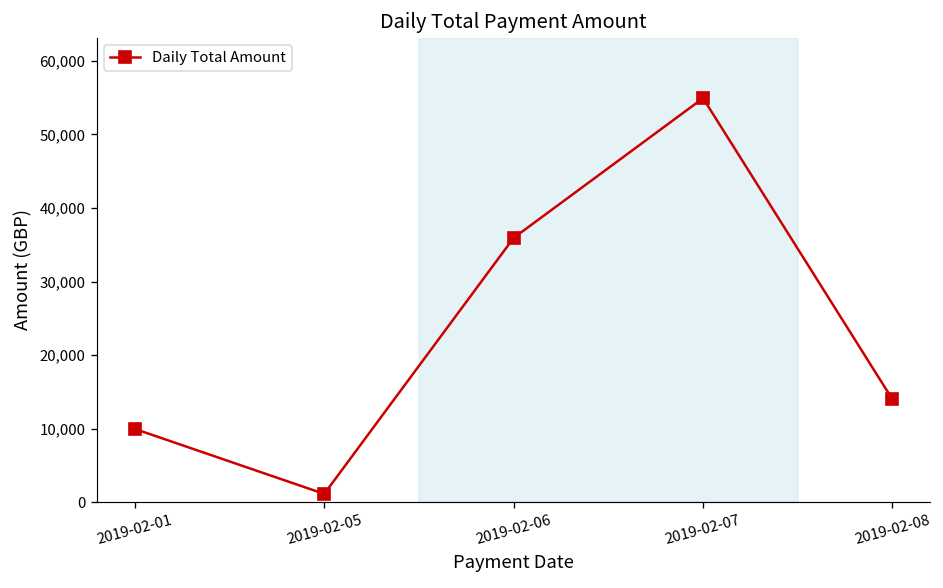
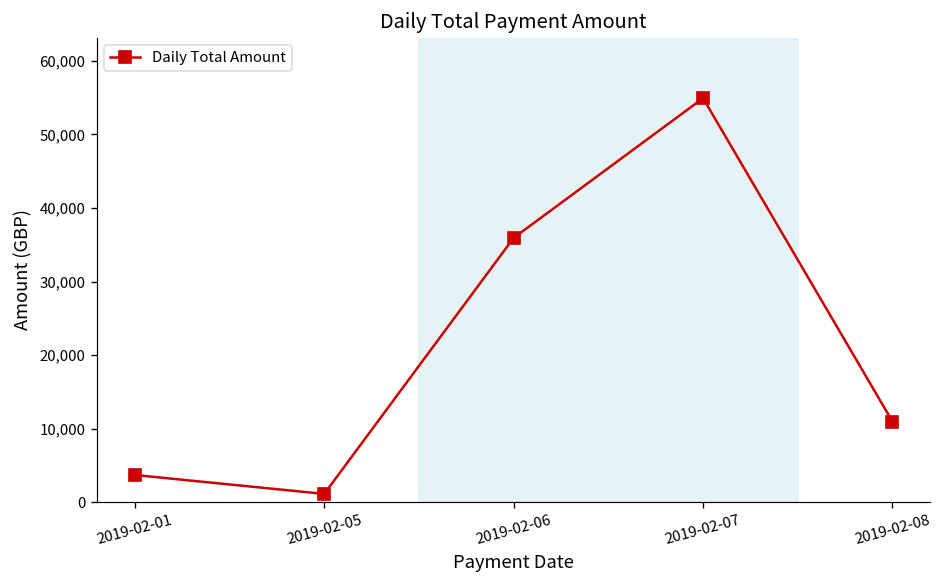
  {
-   "2019-02-01": "10,000",
+   "2019-02-01": "4,000",
    "2019-02-05": "1,000",
    "2019-02-06": "36,000",
    "2019-02-07": "55,000",
-   "2019-02-08": "14,000"
+   "2019-02-08": "11,000"
  }
